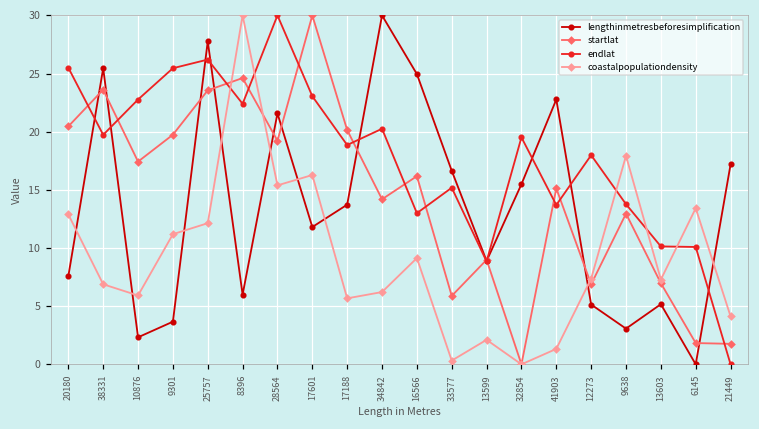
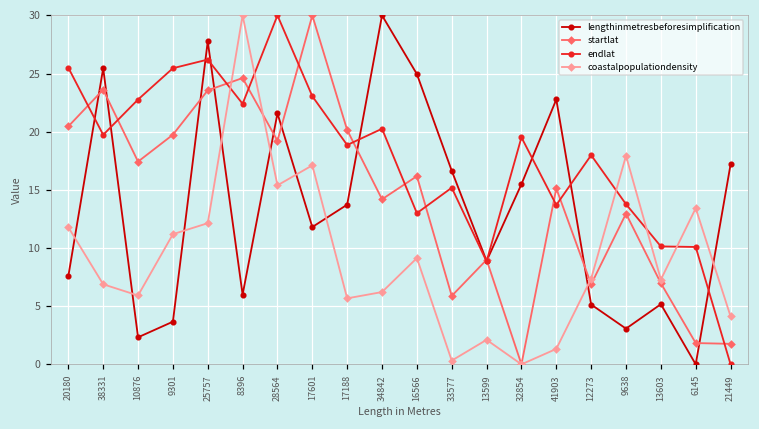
  {
    "startlat": {
      "20180": 20.5,
      "38331": 23.6,
      "10876": 17.4,
      "9301": 19.7,
      "25757": 23.6,
      "8396": 24.6,
      "28564": 19.2,
      "17601": 30.0,
      "17188": 20.1,
      "34842": 14.2,
      "16566": 16.2,
      "33577": 5.9,
      "41903": 15.1,
      "12273": 6.9,
      "9638": 13.0,
      "13603": 7.0,
      "6145": 1.8,
      "21449": 1.8
    },
    "coastalpopulationdensity": {
-     "20180": 12.9,
+     "20180": 11.8,
      "38331": 6.9,
      "10876": 5.9,
      "9301": 11.2,
      "25757": 12.1,
      "8396": 30.0,
      "28564": 15.4,
-     "17601": 16.3,
+     "17601": 17.1,
      "17188": 5.7,
      "34842": 6.2,
      "16566": 9.1,
      "33577": 0.3,
      "13599": 2.1,
      "41903": 1.3,
      "12273": 7.4,
      "9638": 17.9,
      "13603": 7.3,
      "6145": 13.4,
      "21449": 4.1
    }
  }
